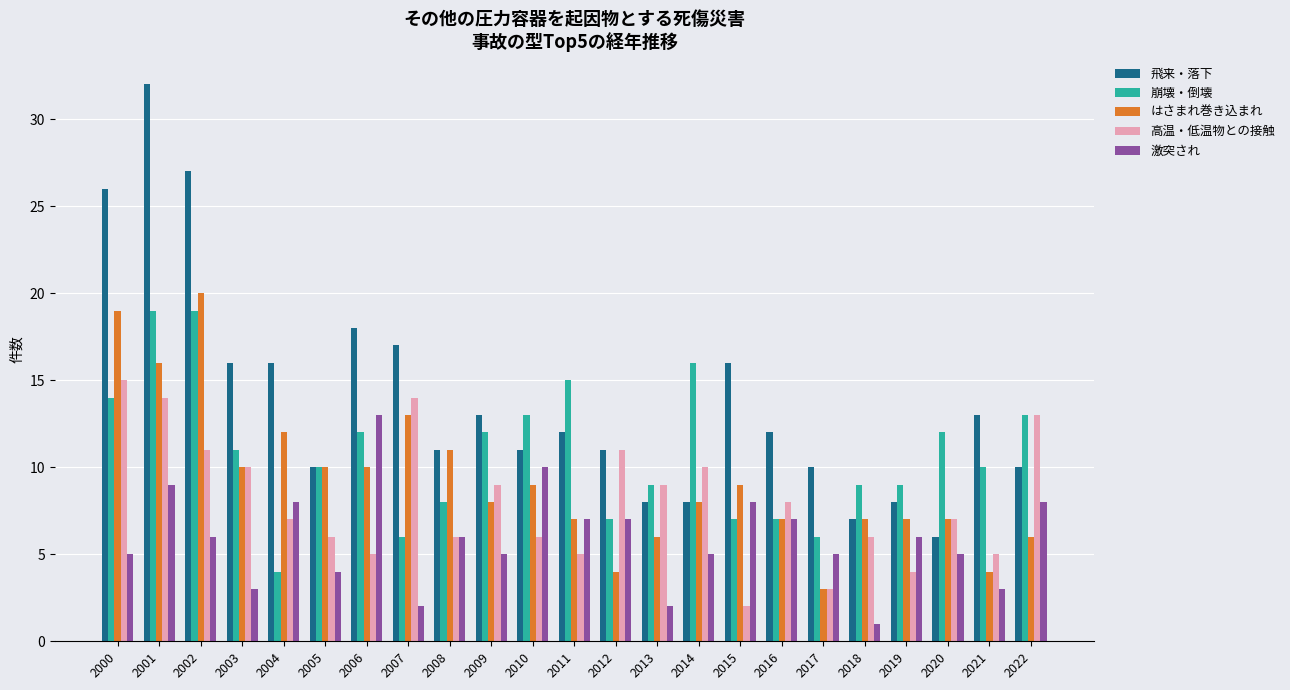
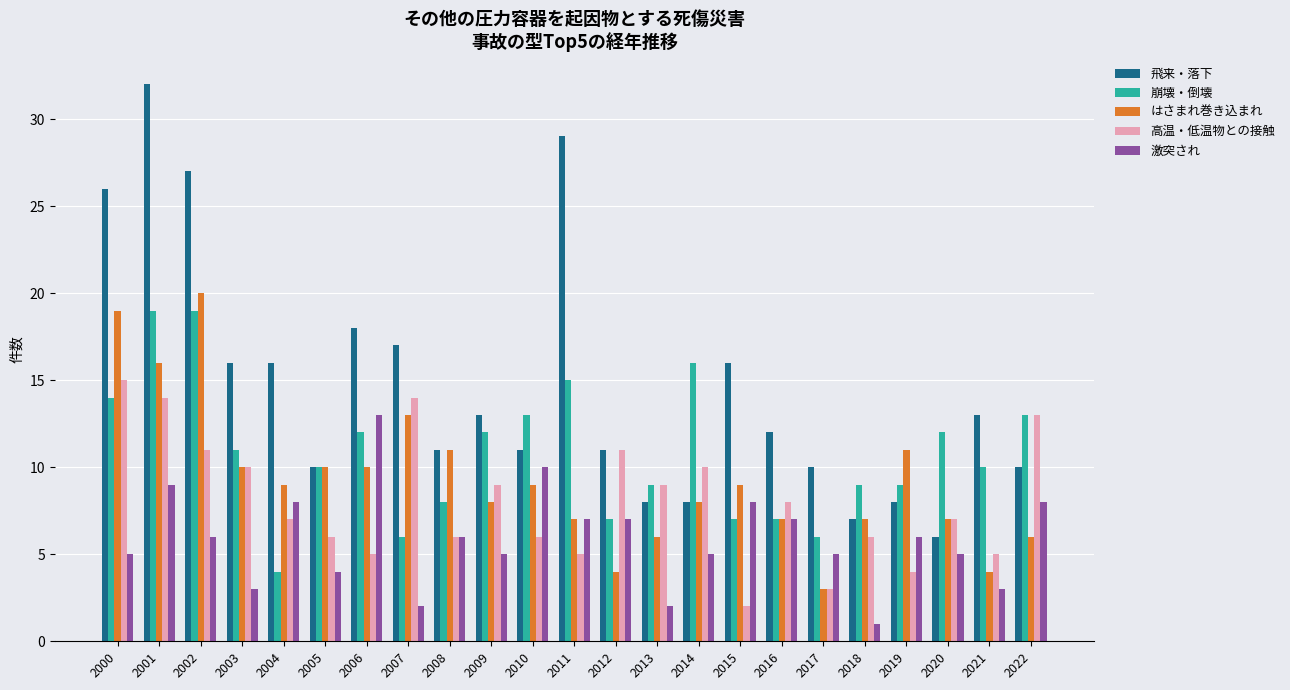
  {
    "飛来・落下": {
      "2000": 26,
      "2001": 32,
      "2002": 27,
      "2003": 16,
      "2004": 16,
      "2005": 10,
      "2006": 18,
      "2007": 17,
      "2008": 11,
      "2009": 13,
      "2010": 11,
-     "2011": 12,
+     "2011": 29,
      "2012": 11,
      "2013": 8,
      "2014": 8,
      "2015": 16,
      "2016": 12,
      "2017": 10,
      "2018": 7,
      "2019": 8,
      "2020": 6,
      "2021": 13,
      "2022": 10
    },
    "崩壊・倒壊": {
      "2000": 14,
      "2001": 19,
      "2002": 19,
      "2003": 11,
      "2004": 4,
      "2005": 10,
      "2006": 12,
      "2007": 6,
      "2008": 8,
      "2009": 12,
      "2010": 13,
      "2011": 15,
      "2012": 7,
      "2013": 9,
      "2014": 16,
      "2015": 7,
      "2016": 7,
      "2017": 6,
      "2018": 9,
      "2019": 9,
      "2020": 12,
      "2021": 10,
      "2022": 13
    },
    "はさまれ巻き込まれ": {
      "2000": 19,
      "2001": 16,
      "2002": 20,
      "2003": 10,
-     "2004": 12,
+     "2004": 9,
      "2005": 10,
      "2006": 10,
      "2007": 13,
      "2008": 11,
      "2009": 8,
      "2010": 9,
      "2011": 7,
      "2012": 4,
      "2013": 6,
      "2014": 8,
      "2015": 9,
      "2016": 7,
      "2017": 3,
      "2018": 7,
-     "2019": 7,
+     "2019": 11,
      "2020": 7,
      "2021": 4,
      "2022": 6
    },
    "高温・低温物との接触": {
      "2000": 15,
      "2001": 14,
      "2002": 11,
      "2003": 10,
      "2004": 7,
      "2005": 6,
      "2006": 5,
      "2007": 14,
      "2008": 6,
      "2009": 9,
      "2010": 6,
      "2011": 5,
      "2012": 11,
      "2013": 9,
      "2014": 10,
      "2015": 2,
      "2016": 8,
      "2017": 3,
      "2018": 6,
      "2019": 4,
      "2020": 7,
      "2021": 5,
      "2022": 13
    },
    "激突され": {
      "2000": 5,
      "2001": 9,
      "2002": 6,
      "2003": 3,
      "2004": 8,
      "2005": 4,
      "2006": 13,
      "2007": 2,
      "2008": 6,
      "2009": 5,
      "2010": 10,
      "2011": 7,
      "2012": 7,
      "2013": 2,
      "2014": 5,
      "2015": 8,
      "2016": 7,
      "2017": 5,
      "2018": 1,
      "2019": 6,
      "2020": 5,
      "2021": 3,
      "2022": 8
    }
  }
